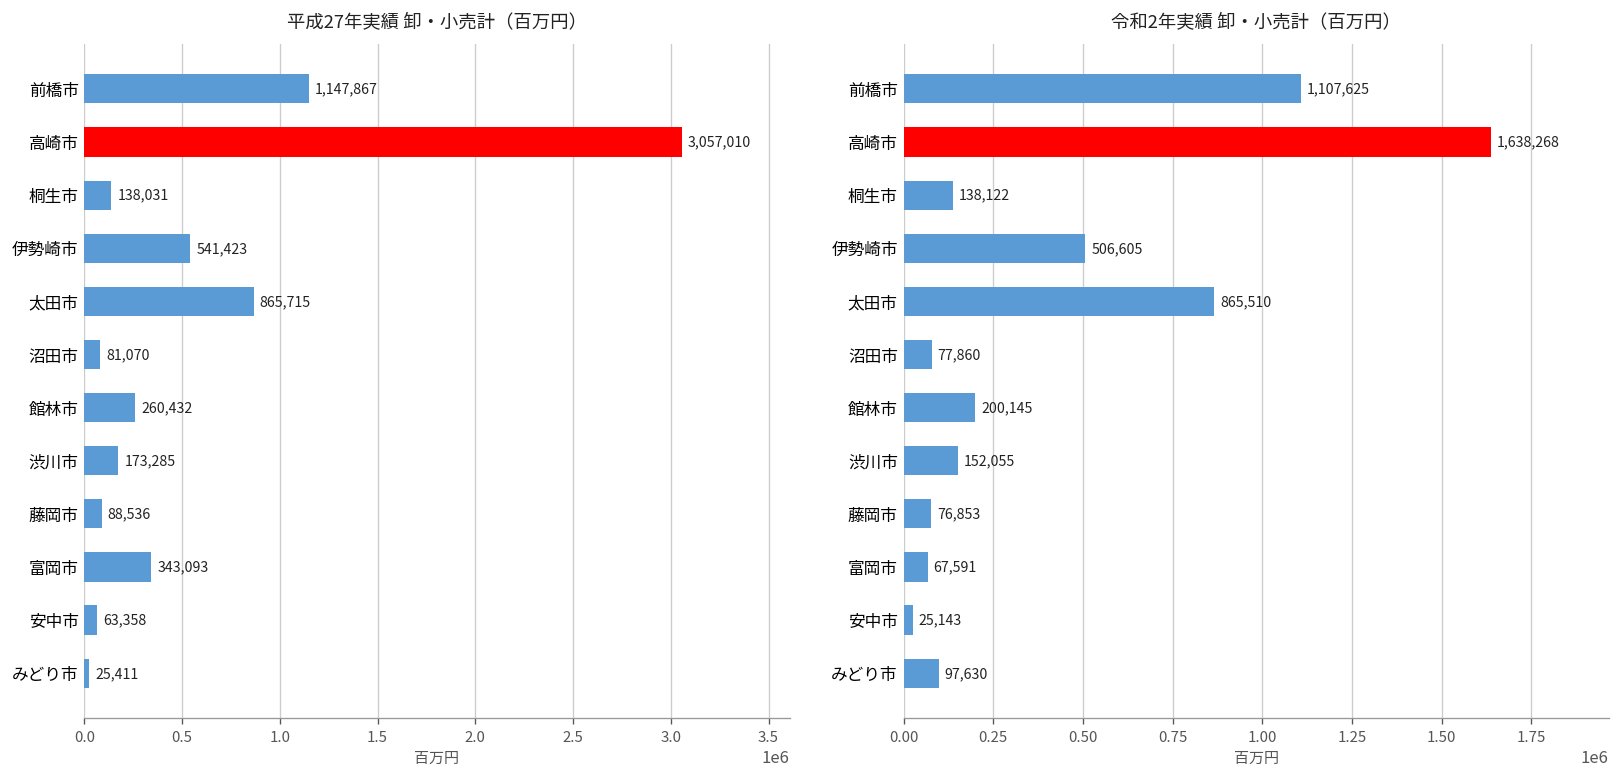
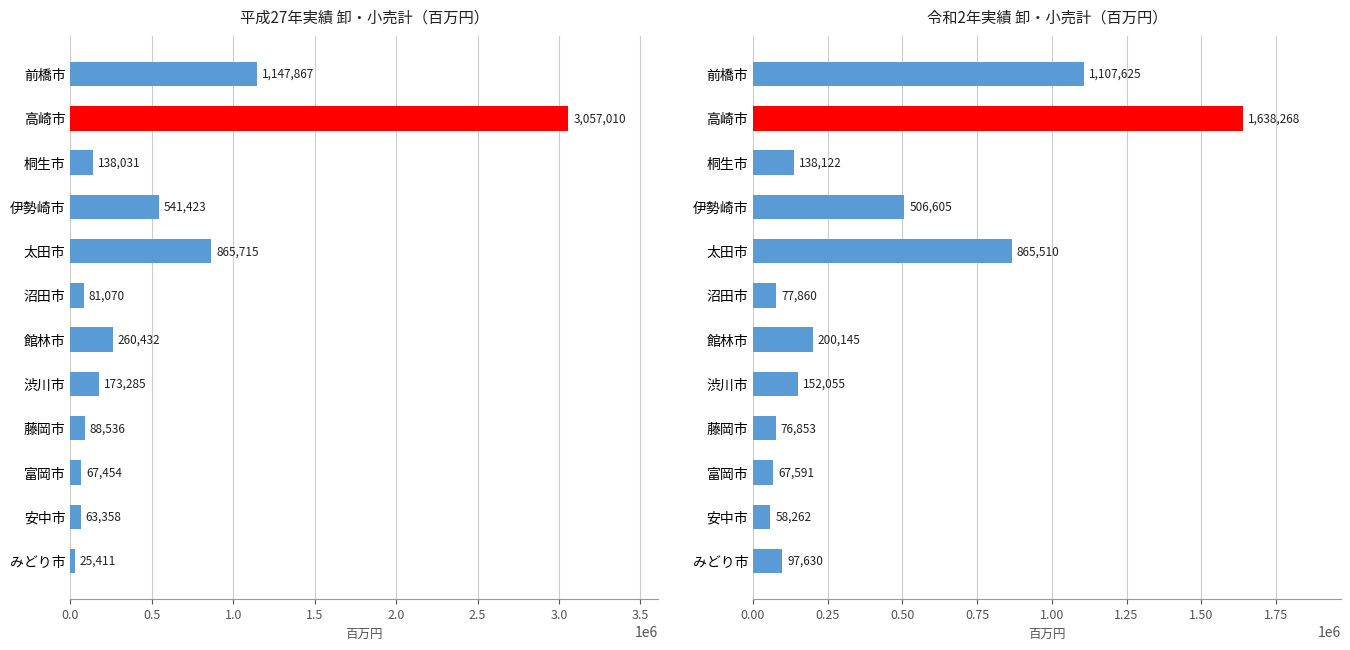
  {
    "平成27年実績 卸・小売計（百万円）": {
      "前橋市": "1,147,867",
      "高崎市": "3,057,010",
      "桐生市": "138,031",
      "伊勢崎市": "541,423",
      "太田市": "865,715",
      "沼田市": "81,070",
      "館林市": "260,432",
      "渋川市": "173,285",
      "藤岡市": "88,536",
-     "富岡市": "343,093",
+     "富岡市": "67,454",
      "安中市": "63,358",
      "みどり市": "25,411"
    },
    "令和2年実績 卸・小売計（百万円）": {
      "前橋市": "1,107,625",
      "高崎市": "1,638,268",
      "桐生市": "138,122",
      "伊勢崎市": "506,605",
      "太田市": "865,510",
      "沼田市": "77,860",
      "館林市": "200,145",
      "渋川市": "152,055",
      "藤岡市": "76,853",
      "富岡市": "67,591",
-     "安中市": "25,143",
+     "安中市": "58,262",
      "みどり市": "97,630"
    }
  }
